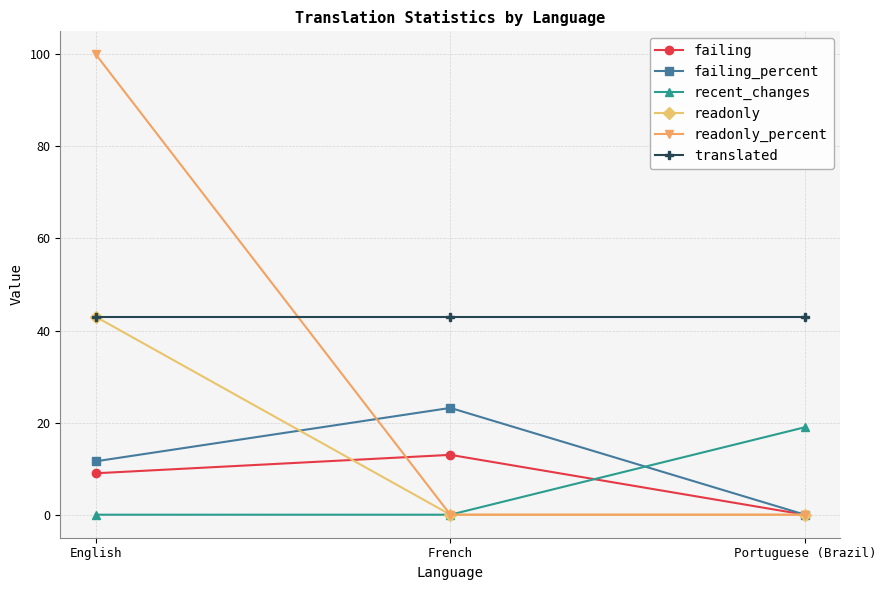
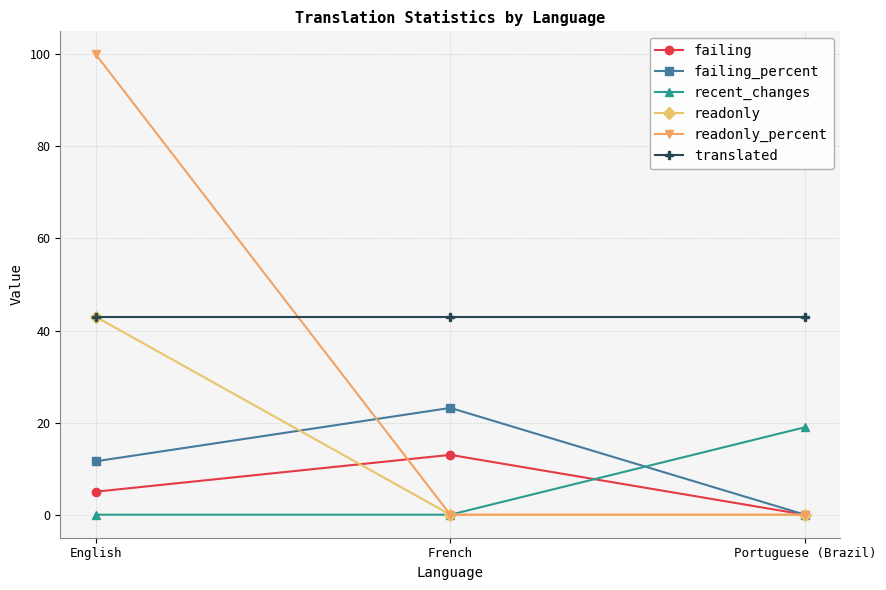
  {
    "failing": {
-     "English": 9,
+     "English": 5,
      "French": 13
    },
    "translated": {
      "French": 43,
      "Portuguese (Brazil)": 43
    }
  }
